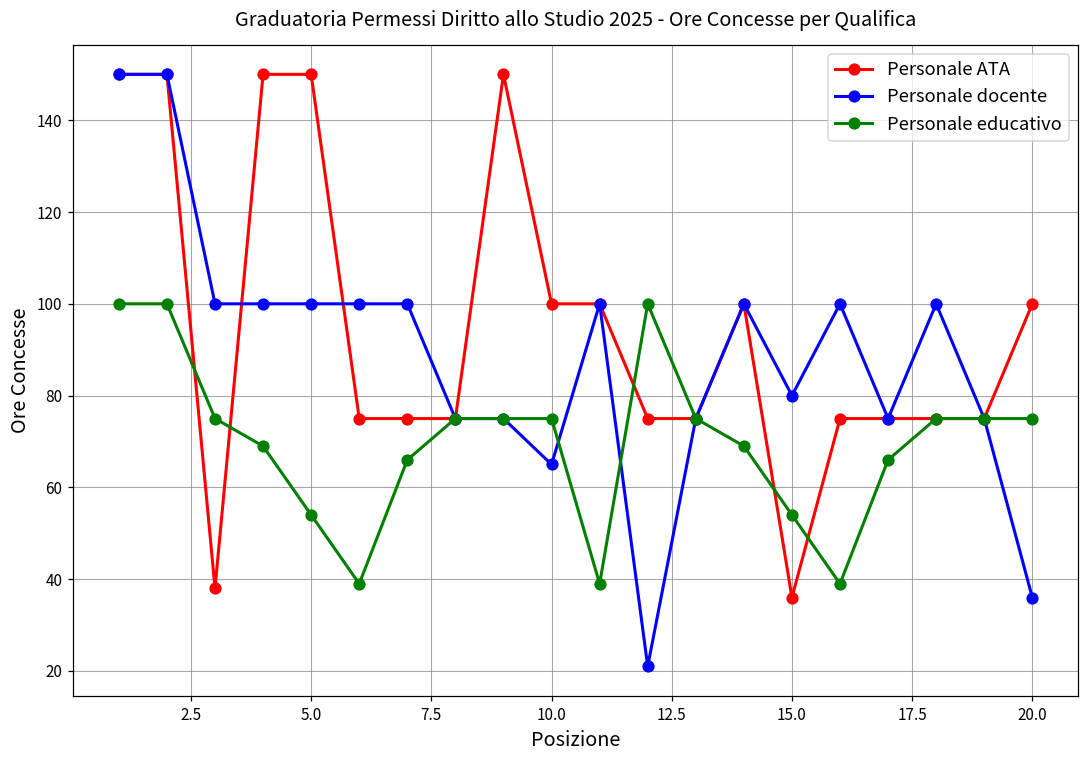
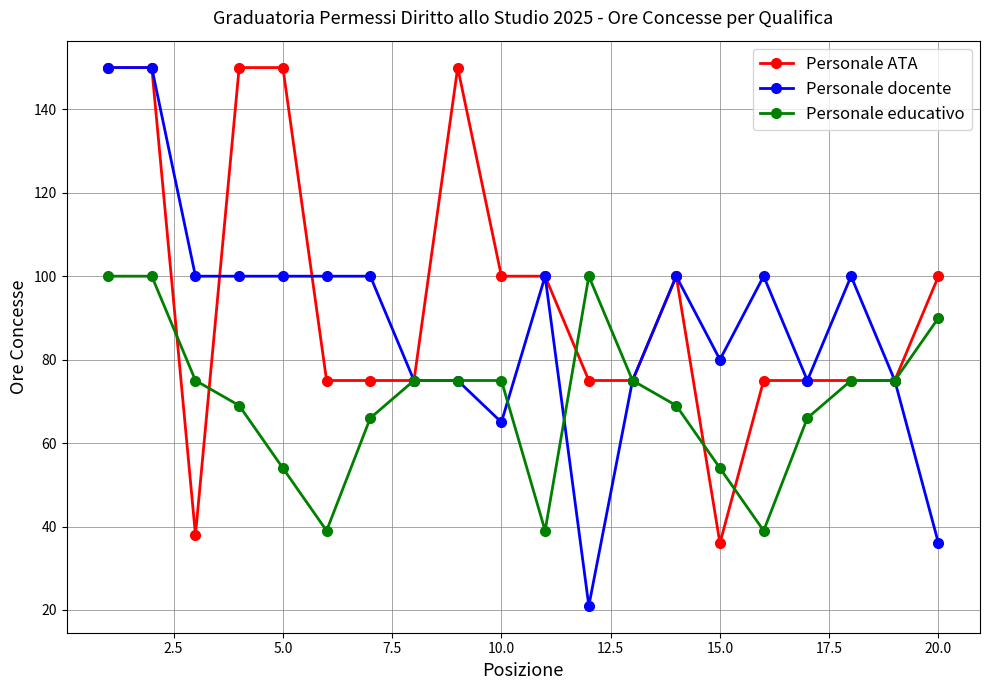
  {
    "Personale ATA": {
      "5.0": 150,
      "10.0": 100,
      "15.0": 36,
      "20.0": 100
    },
    "Personale docente": {
      "5.0": 100,
      "10.0": 65,
      "15.0": 80,
      "20.0": 36
    },
    "Personale educativo": {
      "5.0": 54,
      "10.0": 75,
      "15.0": 54,
-     "20.0": 75
+     "20.0": 90
    }
  }
